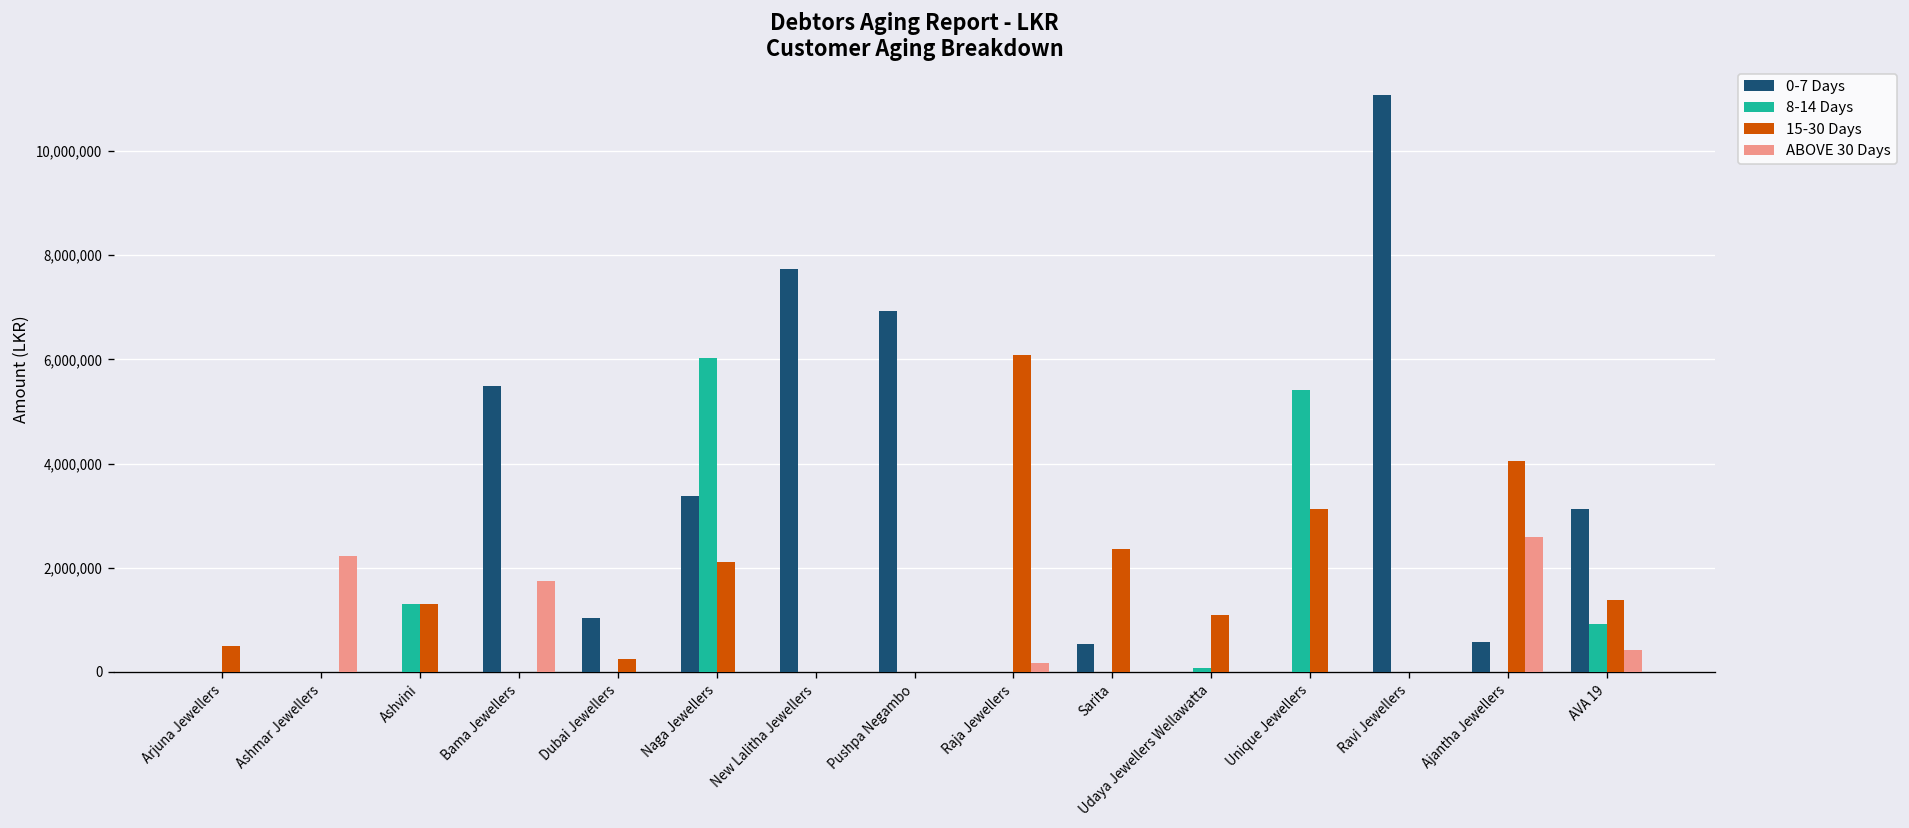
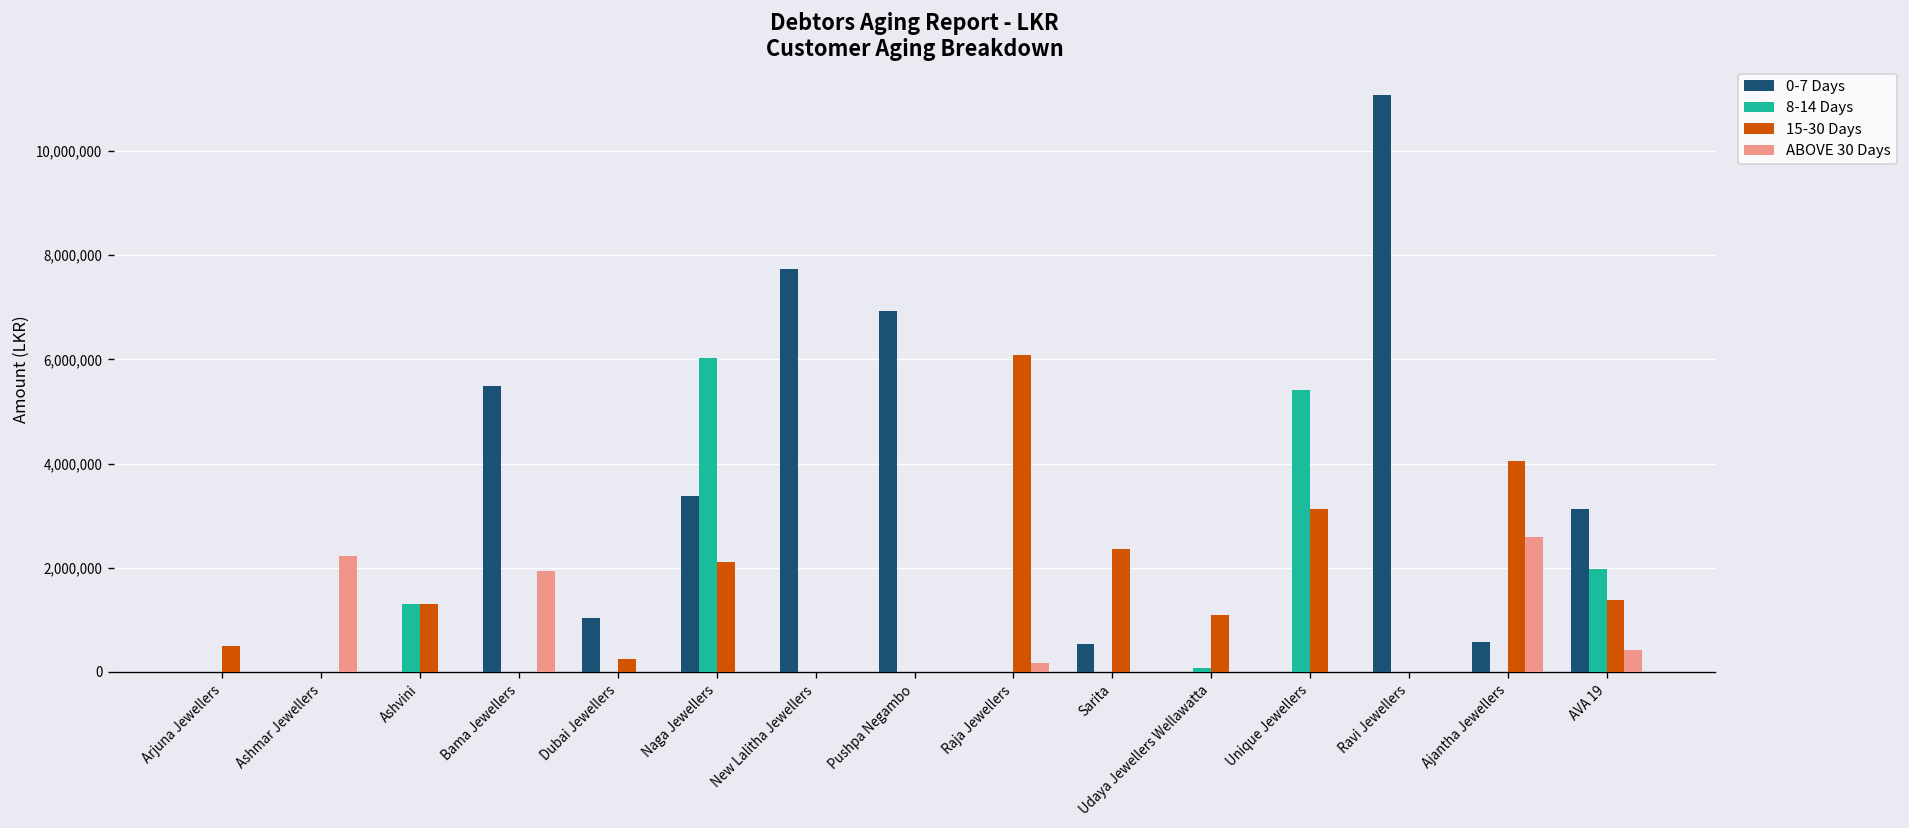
  {
    "0-7 Days": {
      "Arjuna Jewellers": "0",
      "Ashmar Jewellers": "0",
      "Ashvini": "0",
      "Bama Jewellers": "5,500,000",
      "Dubai Jewellers": "1,000,000",
      "Naga Jewellers": "3,400,000",
      "New Lalitha Jewellers": "7,700,000",
      "Pushpa Negambo": "6,900,000",
      "Raja Jewellers": "0",
      "Sarita": "500,000",
      "Udaya Jewellers Wellawatta": "0",
      "Unique Jewellers": "0",
      "Ravi Jewellers": "11,100,000",
      "Ajantha Jewellers": "600,000",
      "AVA 19": "3,100,000"
    },
    "8-14 Days": {
      "Arjuna Jewellers": "0",
      "Ashmar Jewellers": "0",
      "Ashvini": "1,300,000",
      "Bama Jewellers": "0",
      "Dubai Jewellers": "0",
      "Naga Jewellers": "6,000,000",
      "New Lalitha Jewellers": "0",
      "Pushpa Negambo": "0",
      "Raja Jewellers": "0",
      "Sarita": "0",
      "Udaya Jewellers Wellawatta": "100,000",
      "Unique Jewellers": "5,400,000",
      "Ravi Jewellers": "0",
      "Ajantha Jewellers": "0",
-     "AVA 19": "900,000"
+     "AVA 19": "2,000,000"
    },
    "15-30 Days": {
      "Arjuna Jewellers": "500,000",
      "Ashmar Jewellers": "0",
      "Ashvini": "1,300,000",
      "Bama Jewellers": "0",
      "Dubai Jewellers": "300,000",
      "Naga Jewellers": "2,100,000",
      "New Lalitha Jewellers": "0",
      "Pushpa Negambo": "0",
      "Raja Jewellers": "6,100,000",
      "Sarita": "2,400,000",
      "Udaya Jewellers Wellawatta": "1,100,000",
      "Unique Jewellers": "3,100,000",
      "Ravi Jewellers": "0",
      "Ajantha Jewellers": "4,000,000",
      "AVA 19": "1,400,000"
    },
    "ABOVE 30 Days": {
      "Arjuna Jewellers": "0",
      "Ashmar Jewellers": "2,200,000",
      "Ashvini": "0",
-     "Bama Jewellers": "1,700,000",
+     "Bama Jewellers": "1,900,000",
      "Dubai Jewellers": "0",
      "Naga Jewellers": "0",
      "New Lalitha Jewellers": "0",
      "Pushpa Negambo": "0",
      "Raja Jewellers": "200,000",
      "Sarita": "0",
      "Udaya Jewellers Wellawatta": "0",
      "Unique Jewellers": "0",
      "Ajantha Jewellers": "2,600,000",
      "AVA 19": "400,000"
    }
  }
